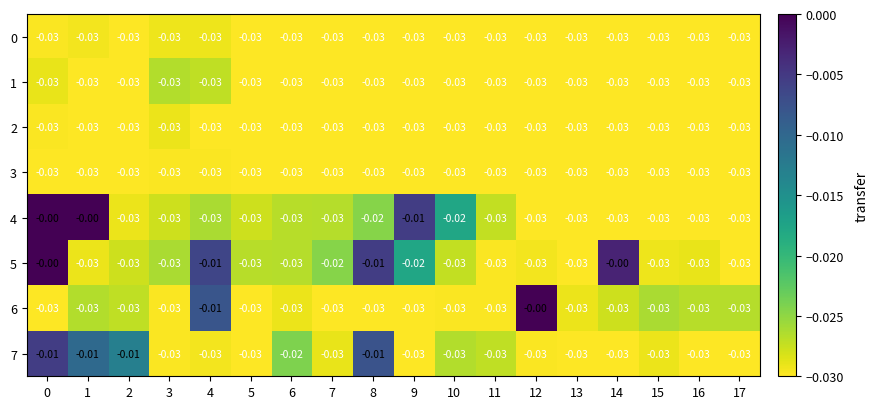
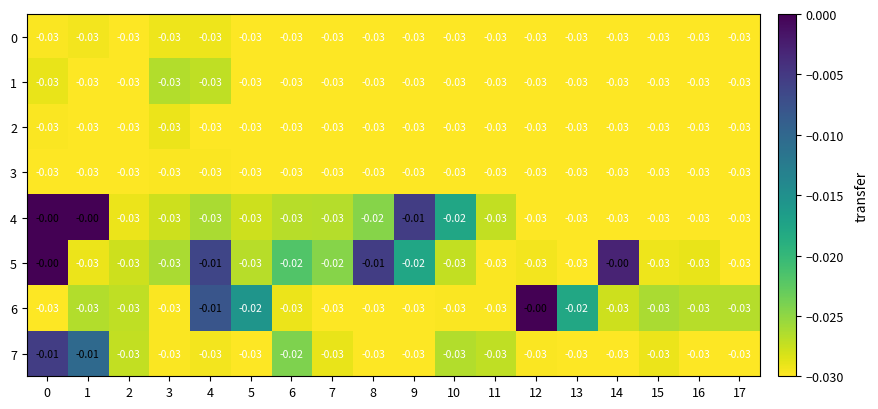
  {
    "0": {
      "0": -0.03,
      "1": -0.03,
      "2": -0.03,
      "3": -0.03,
      "4": -0.03,
      "5": -0.03,
      "6": -0.03,
      "7": -0.03,
      "8": -0.03,
      "9": -0.03,
      "10": -0.03,
      "11": -0.03,
      "12": -0.03,
      "13": -0.03,
      "14": -0.03,
      "15": -0.03,
      "16": -0.03,
      "17": -0.03
    },
    "1": {
      "0": -0.03,
      "1": -0.03,
      "2": -0.03,
      "3": -0.03,
      "4": -0.03,
      "5": -0.03,
      "6": -0.03,
      "7": -0.03,
      "8": -0.03,
      "9": -0.03,
      "10": -0.03,
      "11": -0.03,
      "12": -0.03,
      "13": -0.03,
      "14": -0.03,
      "15": -0.03,
      "16": -0.03,
      "17": -0.03
    },
    "2": {
      "0": -0.03,
      "1": -0.03,
      "2": -0.03,
      "3": -0.03,
      "4": -0.03,
      "5": -0.03,
      "6": -0.03,
      "7": -0.03,
      "8": -0.03,
      "9": -0.03,
      "10": -0.03,
      "11": -0.03,
      "12": -0.03,
      "13": -0.03,
      "14": -0.03,
      "15": -0.03,
      "16": -0.03,
      "17": -0.03
    },
    "3": {
      "0": -0.03,
      "1": -0.03,
      "2": -0.03,
      "3": -0.03,
      "4": -0.03,
      "5": -0.03,
      "6": -0.03,
      "7": -0.03,
      "8": -0.03,
      "9": -0.03,
      "10": -0.03,
      "11": -0.03,
      "12": -0.03,
      "13": -0.03,
      "14": -0.03,
      "15": -0.03,
      "16": -0.03,
      "17": -0.03
    },
    "4": {
      "0": -0.00,
      "1": -0.00,
      "2": -0.03,
      "3": -0.03,
      "4": -0.03,
      "5": -0.03,
      "6": -0.03,
      "7": -0.03,
      "8": -0.02,
      "9": -0.01,
      "10": -0.02,
      "11": -0.03,
      "12": -0.03,
      "13": -0.03,
      "14": -0.03,
      "15": -0.03,
      "16": -0.03,
      "17": -0.03
    },
    "5": {
      "0": -0.00,
      "1": -0.03,
      "2": -0.03,
      "3": -0.03,
      "4": -0.01,
      "5": -0.03,
-     "6": -0.03,
+     "6": -0.02,
      "7": -0.02,
      "8": -0.01,
      "9": -0.02,
      "10": -0.03,
      "11": -0.03,
      "12": -0.03,
      "13": -0.03,
      "14": -0.00,
      "15": -0.03,
      "16": -0.03,
      "17": -0.03
    },
    "6": {
      "0": -0.03,
      "1": -0.03,
      "2": -0.03,
      "3": -0.03,
      "4": -0.01,
-     "5": -0.03,
+     "5": -0.02,
      "6": -0.03,
      "7": -0.03,
      "8": -0.03,
      "9": -0.03,
      "10": -0.03,
      "11": -0.03,
      "12": -0.00,
-     "13": -0.03,
+     "13": -0.02,
      "14": -0.03,
      "15": -0.03,
      "16": -0.03,
      "17": -0.03
    },
    "7": {
      "0": -0.01,
      "1": -0.01,
-     "2": -0.01,
+     "2": -0.03,
      "3": -0.03,
      "4": -0.03,
      "5": -0.03,
      "6": -0.02,
      "7": -0.03,
-     "8": -0.01,
+     "8": -0.03,
      "9": -0.03,
      "10": -0.03,
      "11": -0.03,
      "12": -0.03,
      "13": -0.03,
      "14": -0.03,
      "15": -0.03,
      "16": -0.03,
      "17": -0.03
    }
  }
